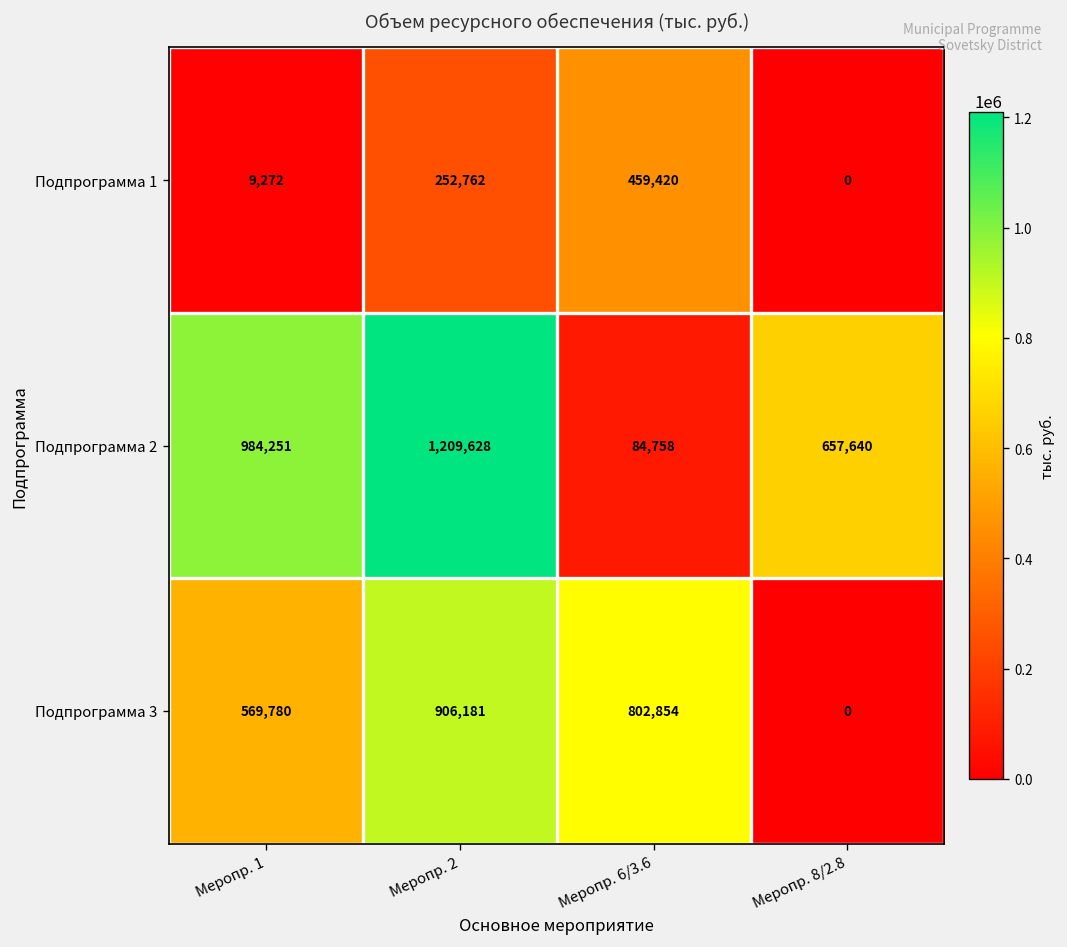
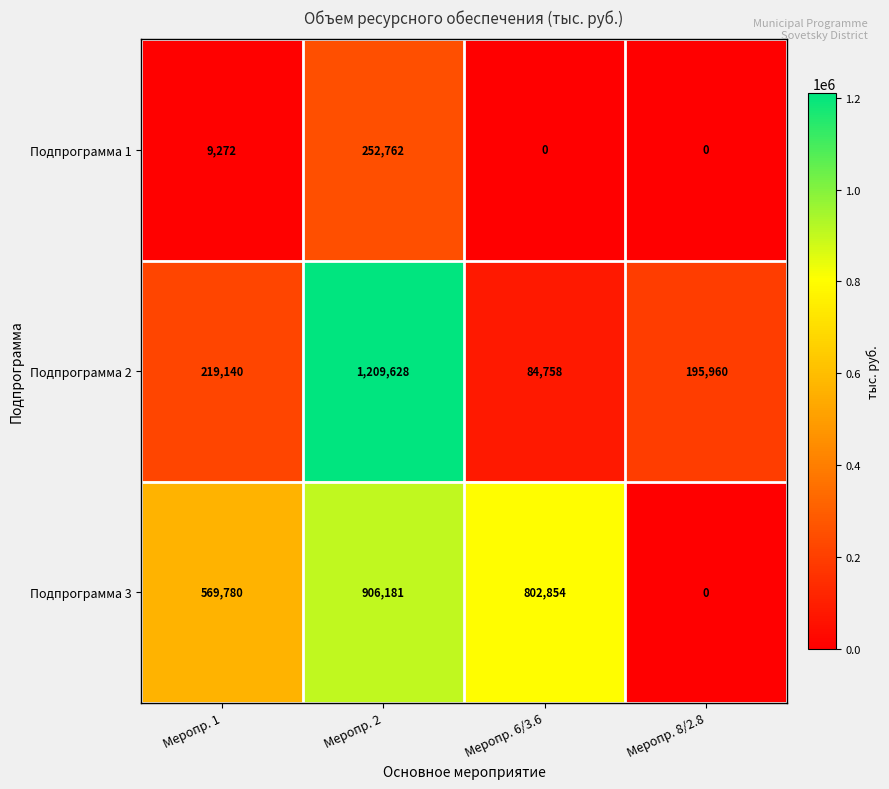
  {
    "Подпрограмма 1": {
      "Меропр. 1": "9,272",
      "Меропр. 2": "252,762",
-     "Меропр. 6/3.6": "459,420",
+     "Меропр. 6/3.6": "0",
      "Меропр. 8/2.8": "0"
    },
    "Подпрограмма 2": {
-     "Меропр. 1": "984,251",
+     "Меропр. 1": "219,140",
      "Меропр. 2": "1,209,628",
      "Меропр. 6/3.6": "84,758",
-     "Меропр. 8/2.8": "657,640"
+     "Меропр. 8/2.8": "195,960"
    },
    "Подпрограмма 3": {
      "Меропр. 1": "569,780",
      "Меропр. 2": "906,181",
      "Меропр. 6/3.6": "802,854",
      "Меропр. 8/2.8": "0"
    }
  }
